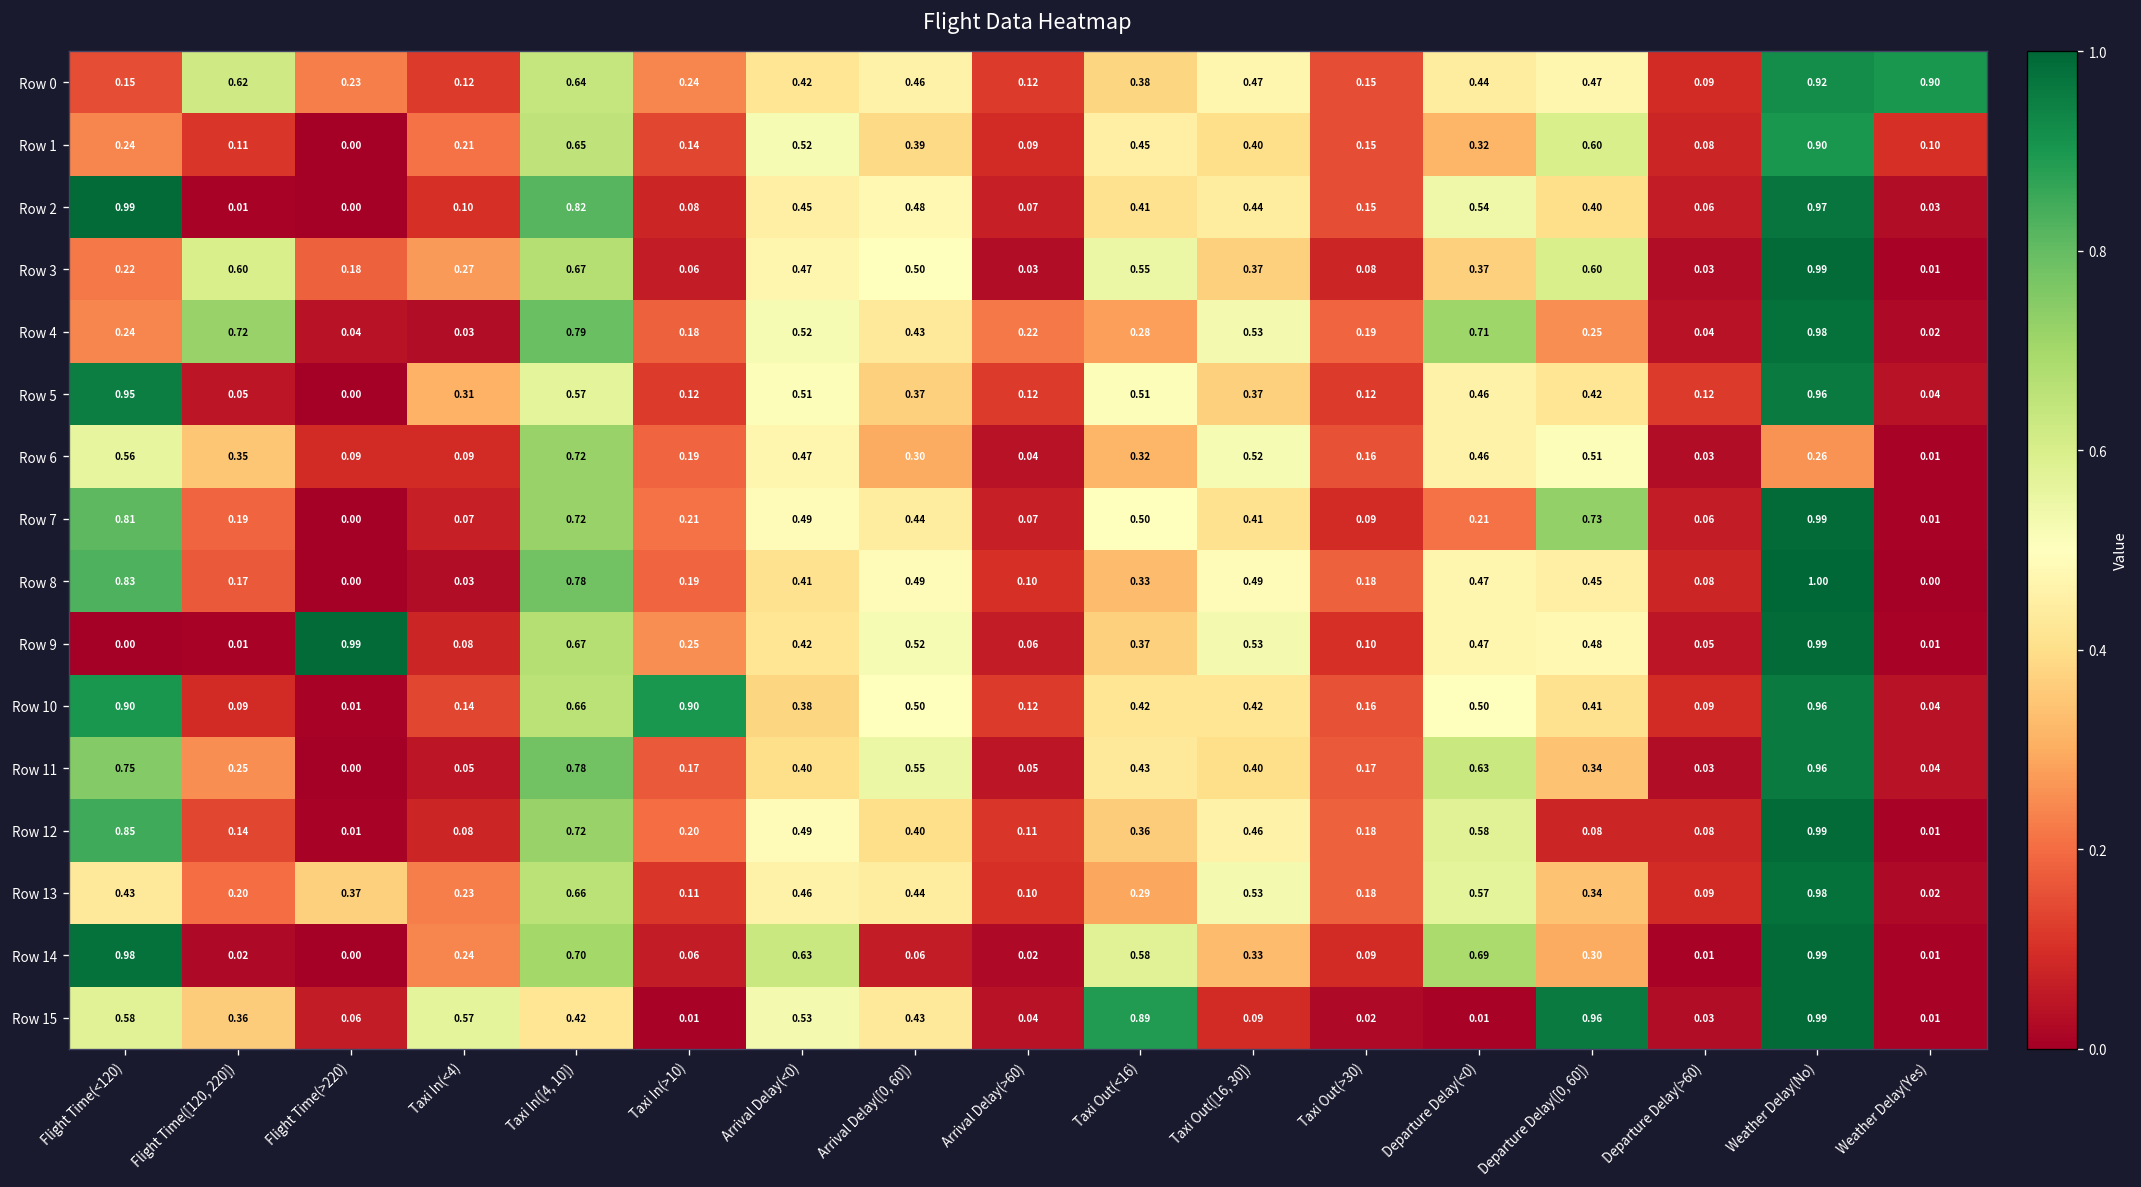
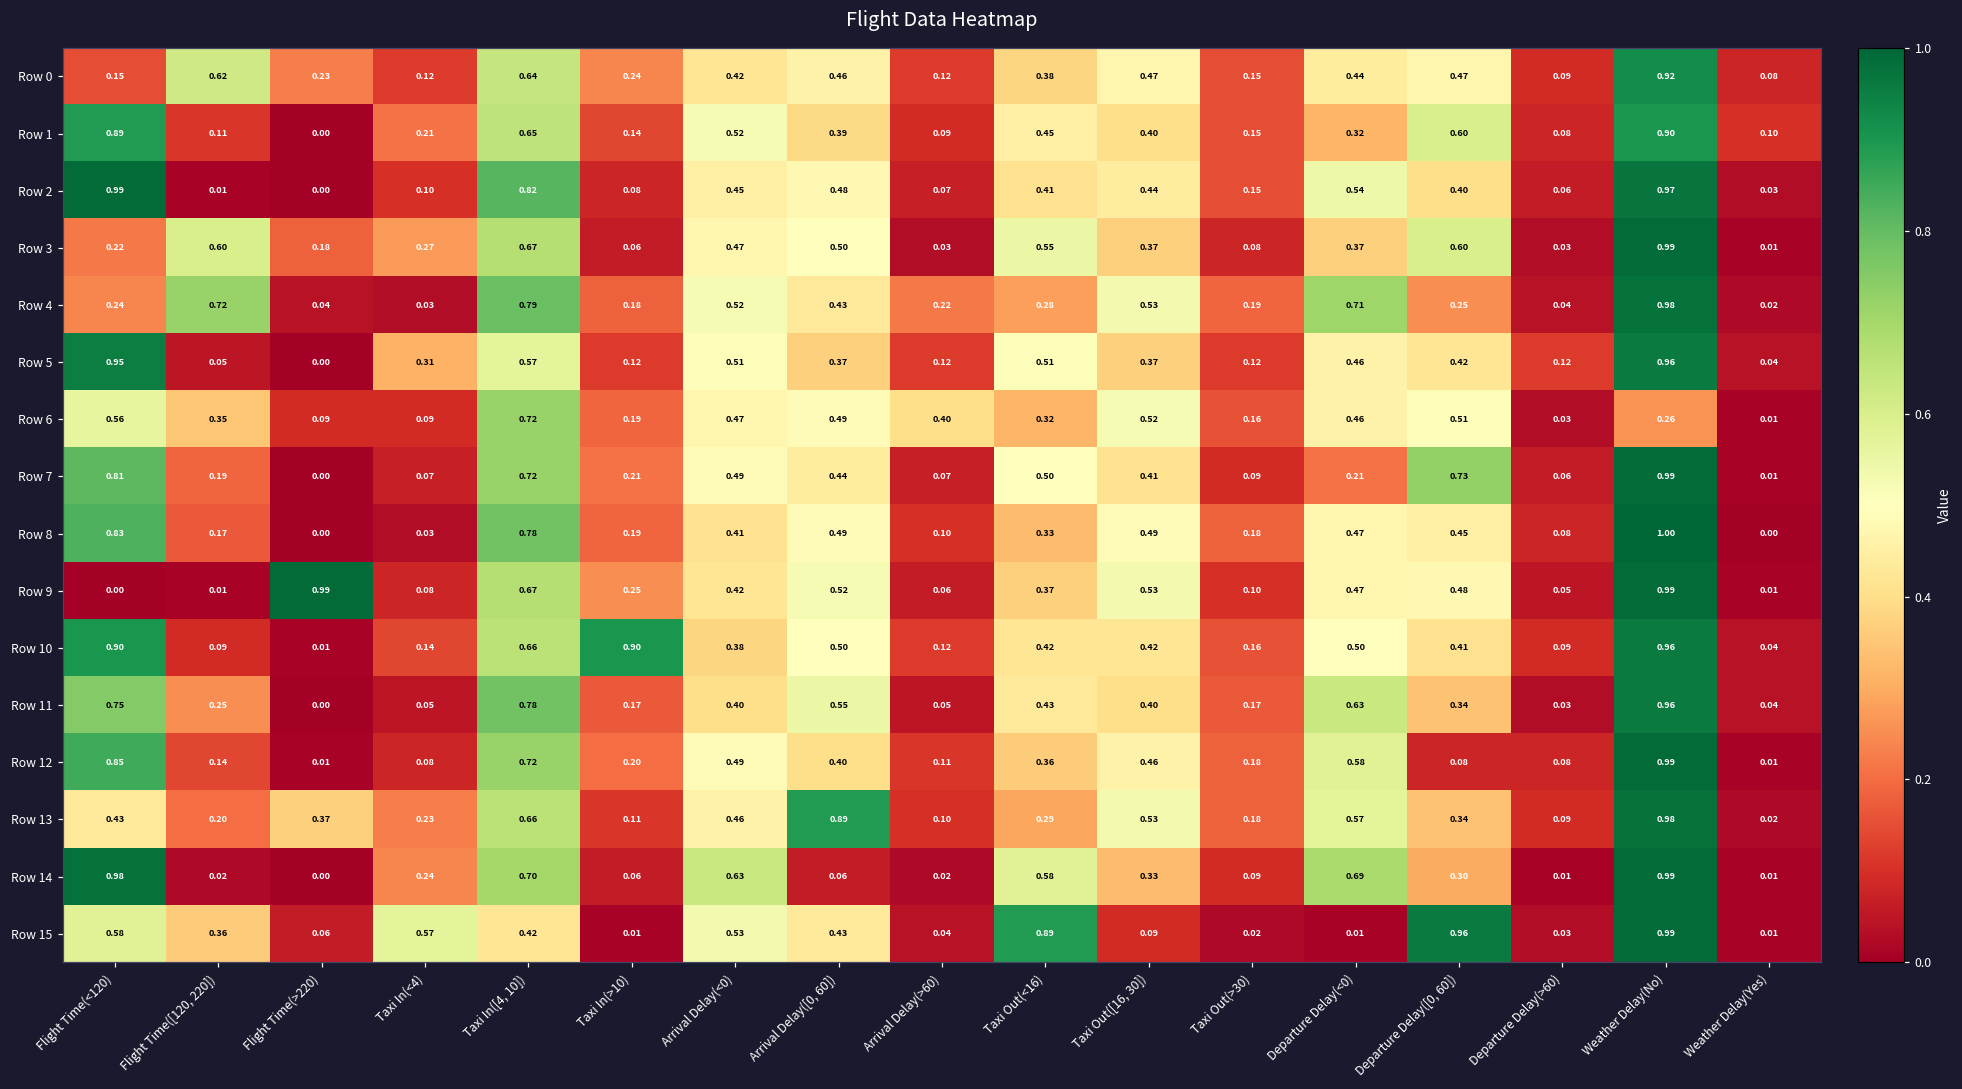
  {
    "Row 0": {
      "Flight Time(<120)": 0.15,
      "Flight Time([120, 220])": 0.62,
      "Flight Time(>220)": 0.23,
      "Taxi In(<4)": 0.12,
      "Taxi In([4, 10])": 0.64,
      "Taxi In(>10)": 0.24,
      "Arrival Delay(<0)": 0.42,
      "Arrival Delay([0, 60])": 0.46,
      "Arrival Delay(>60)": 0.12,
      "Taxi Out(<16)": 0.38,
      "Taxi Out([16, 30])": 0.47,
      "Taxi Out(>30)": 0.15,
      "Departure Delay(<0)": 0.44,
      "Departure Delay([0, 60])": 0.47,
      "Departure Delay(>60)": 0.09,
      "Weather Delay(No)": 0.92,
-     "Weather Delay(Yes)": 0.90
+     "Weather Delay(Yes)": 0.08
    },
    "Row 1": {
-     "Flight Time(<120)": 0.24,
+     "Flight Time(<120)": 0.89,
      "Flight Time([120, 220])": 0.11,
      "Flight Time(>220)": 0.00,
      "Taxi In(<4)": 0.21,
      "Taxi In([4, 10])": 0.65,
      "Taxi In(>10)": 0.14,
      "Arrival Delay(<0)": 0.52,
      "Arrival Delay([0, 60])": 0.39,
      "Arrival Delay(>60)": 0.09,
      "Taxi Out(<16)": 0.45,
      "Taxi Out([16, 30])": 0.40,
      "Taxi Out(>30)": 0.15,
      "Departure Delay(<0)": 0.32,
      "Departure Delay([0, 60])": 0.60,
      "Departure Delay(>60)": 0.08,
      "Weather Delay(No)": 0.90,
      "Weather Delay(Yes)": 0.10
    },
    "Row 6": {
      "Flight Time(<120)": 0.56,
      "Flight Time([120, 220])": 0.35,
      "Flight Time(>220)": 0.09,
      "Taxi In(<4)": 0.09,
      "Taxi In([4, 10])": 0.72,
      "Taxi In(>10)": 0.19,
      "Arrival Delay(<0)": 0.47,
-     "Arrival Delay([0, 60])": 0.30,
-     "Arrival Delay(>60)": 0.04,
+     "Arrival Delay([0, 60])": 0.49,
+     "Arrival Delay(>60)": 0.40,
      "Taxi Out(<16)": 0.32,
      "Taxi Out([16, 30])": 0.52,
      "Taxi Out(>30)": 0.16,
      "Departure Delay(<0)": 0.46,
      "Departure Delay([0, 60])": 0.51,
      "Departure Delay(>60)": 0.03,
      "Weather Delay(No)": 0.26,
      "Weather Delay(Yes)": 0.01
    },
    "Row 13": {
      "Flight Time(<120)": 0.43,
      "Flight Time([120, 220])": 0.20,
      "Flight Time(>220)": 0.37,
      "Taxi In(<4)": 0.23,
      "Taxi In([4, 10])": 0.66,
      "Taxi In(>10)": 0.11,
      "Arrival Delay(<0)": 0.46,
-     "Arrival Delay([0, 60])": 0.44,
+     "Arrival Delay([0, 60])": 0.89,
      "Arrival Delay(>60)": 0.10,
      "Taxi Out(<16)": 0.29,
      "Taxi Out([16, 30])": 0.53,
      "Taxi Out(>30)": 0.18,
      "Departure Delay(<0)": 0.57,
      "Departure Delay([0, 60])": 0.34,
      "Departure Delay(>60)": 0.09,
      "Weather Delay(No)": 0.98,
      "Weather Delay(Yes)": 0.02
    }
  }
